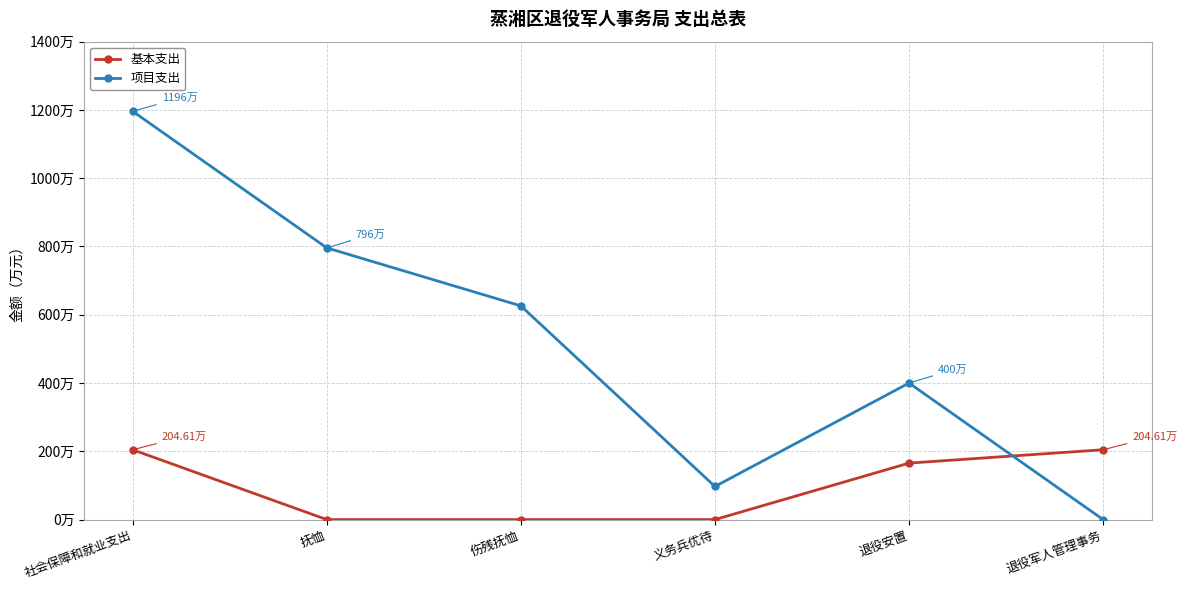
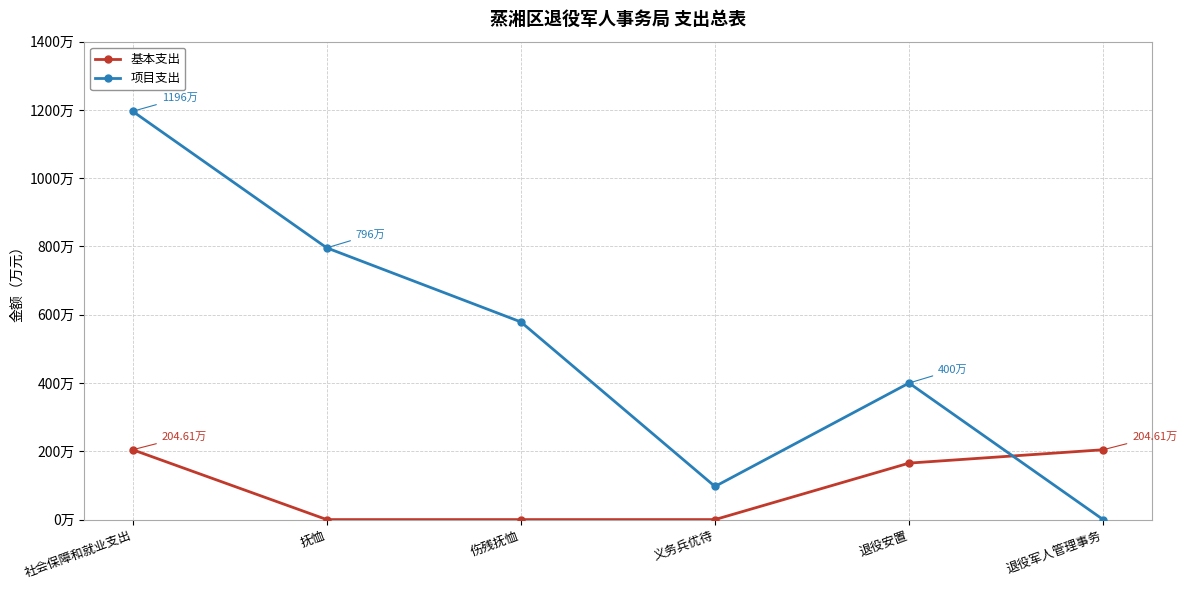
  {
    "基本支出": {
      "社会保障和就业支出": "204.61万",
      "退役军人管理事务": "204.61万"
    },
    "项目支出": {
-     "伤残抚恤": "630万",
+     "伤残抚恤": "580万",
      "义务兵优待": "100万",
      "退役军人管理事务": "0万"
    }
  }
